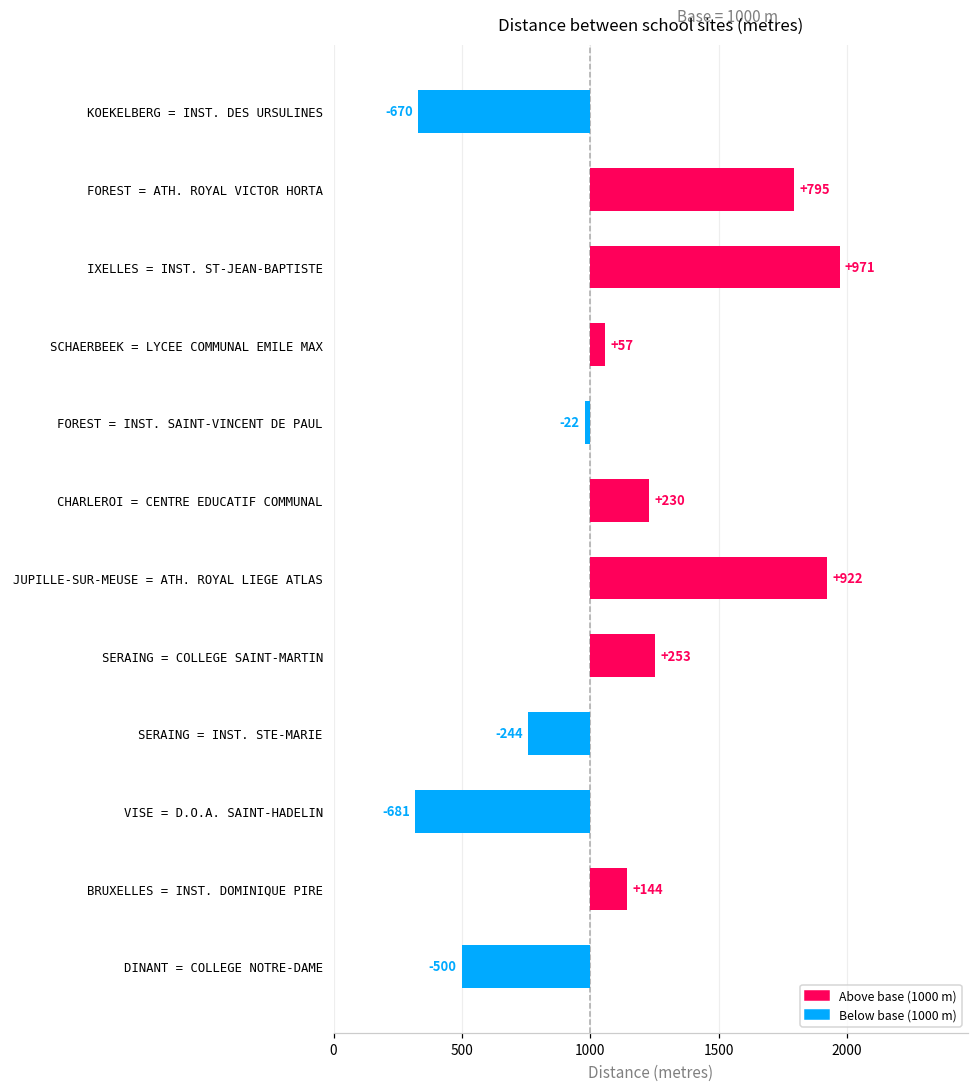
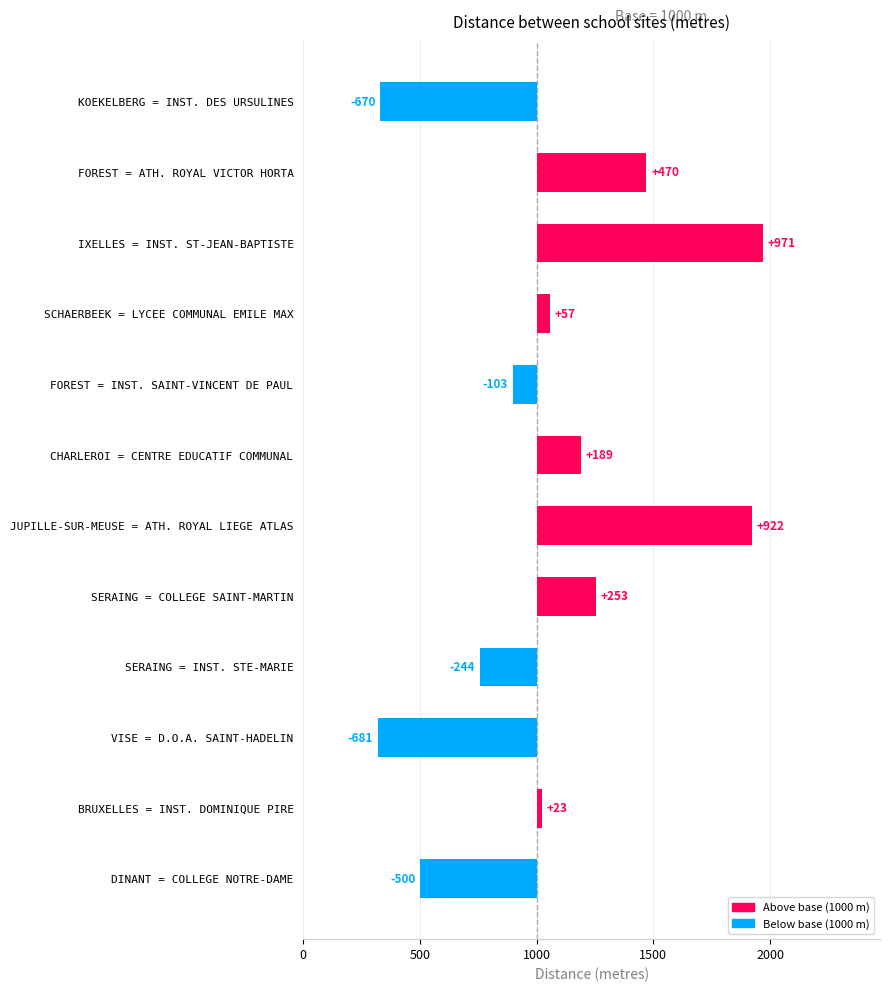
  {
    "KOEKELBERG = INST. DES URSULINES": "-670",
-   "FOREST = ATH. ROYAL VICTOR HORTA": "+795",
+   "FOREST = ATH. ROYAL VICTOR HORTA": "+470",
    "IXELLES = INST. ST-JEAN-BAPTISTE": "+971",
    "SCHAERBEEK = LYCEE COMMUNAL EMILE MAX": "+57",
-   "FOREST = INST. SAINT-VINCENT DE PAUL": "-22",
-   "CHARLEROI = CENTRE EDUCATIF COMMUNAL": "+230",
+   "FOREST = INST. SAINT-VINCENT DE PAUL": "-103",
+   "CHARLEROI = CENTRE EDUCATIF COMMUNAL": "+189",
    "JUPILLE-SUR-MEUSE = ATH. ROYAL LIEGE ATLAS": "+922",
    "SERAING = COLLEGE SAINT-MARTIN": "+253",
    "SERAING = INST. STE-MARIE": "-244",
    "VISE = D.O.A. SAINT-HADELIN": "-681",
-   "BRUXELLES = INST. DOMINIQUE PIRE": "+144",
+   "BRUXELLES = INST. DOMINIQUE PIRE": "+23",
    "DINANT = COLLEGE NOTRE-DAME": "-500"
  }
